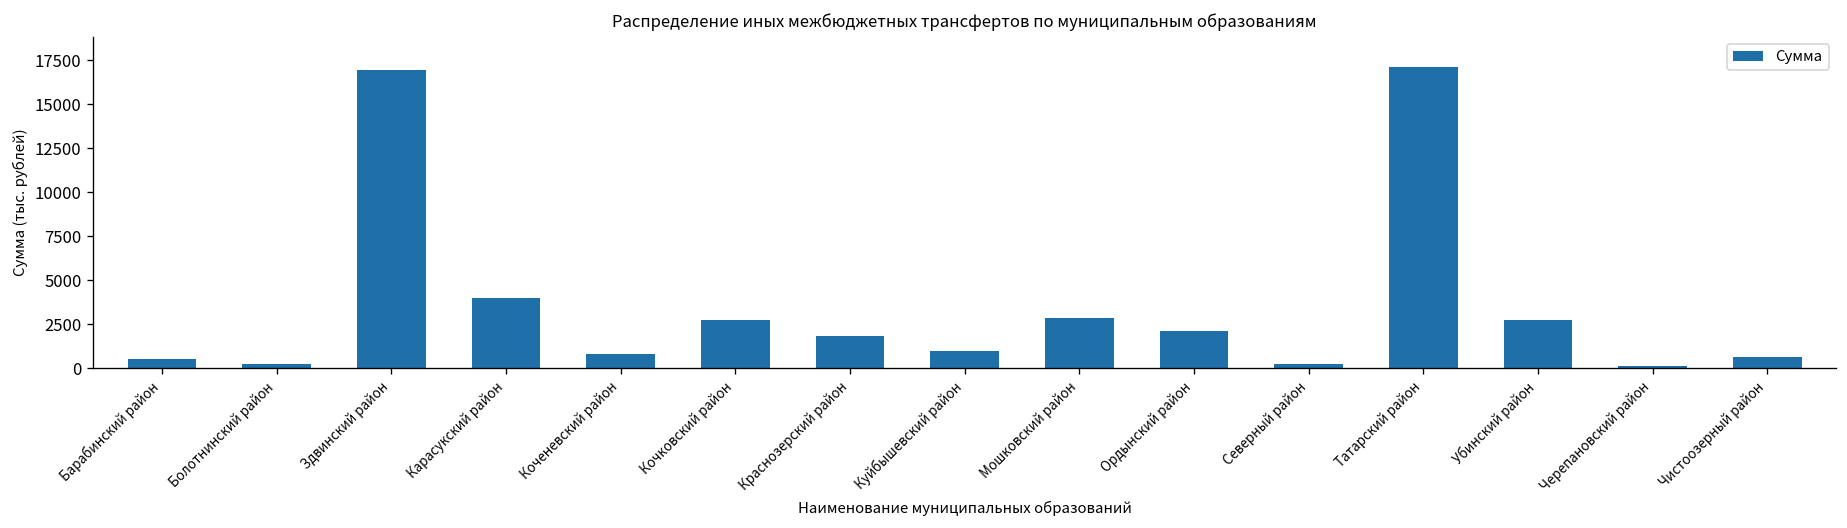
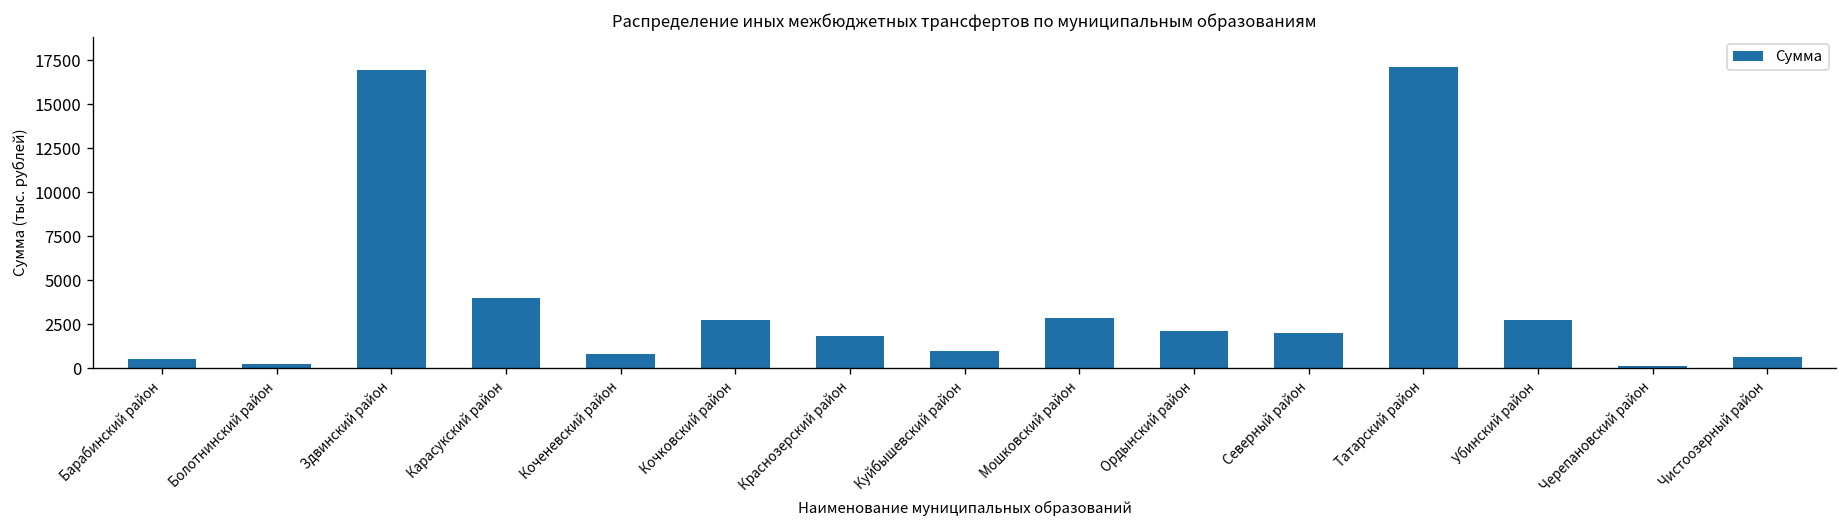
  {
    "Барабинский район": 500,
    "Болотнинский район": 200,
    "Здвинский район": 16900,
    "Карасукский район": 4000,
    "Коченевский район": 800,
    "Кочковский район": 2700,
    "Краснозерский район": 1800,
    "Куйбышевский район": 1000,
    "Мошковский район": 2900,
    "Ордынский район": 2100,
-   "Северный район": 200,
+   "Северный район": 2000,
    "Татарский район": 17100,
    "Убинский район": 2700,
    "Чистоозерный район": 600
  }
